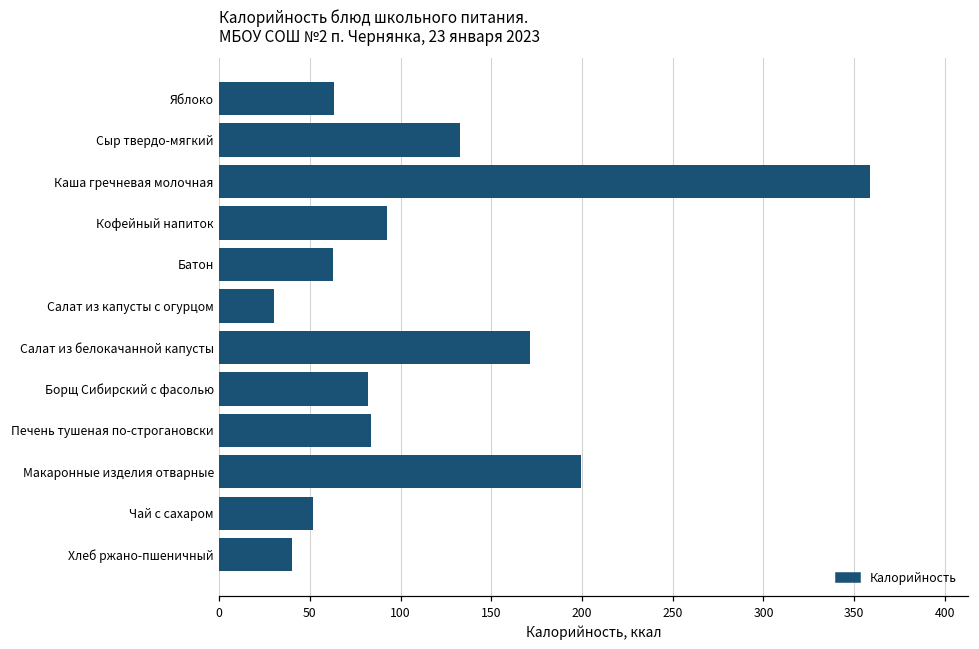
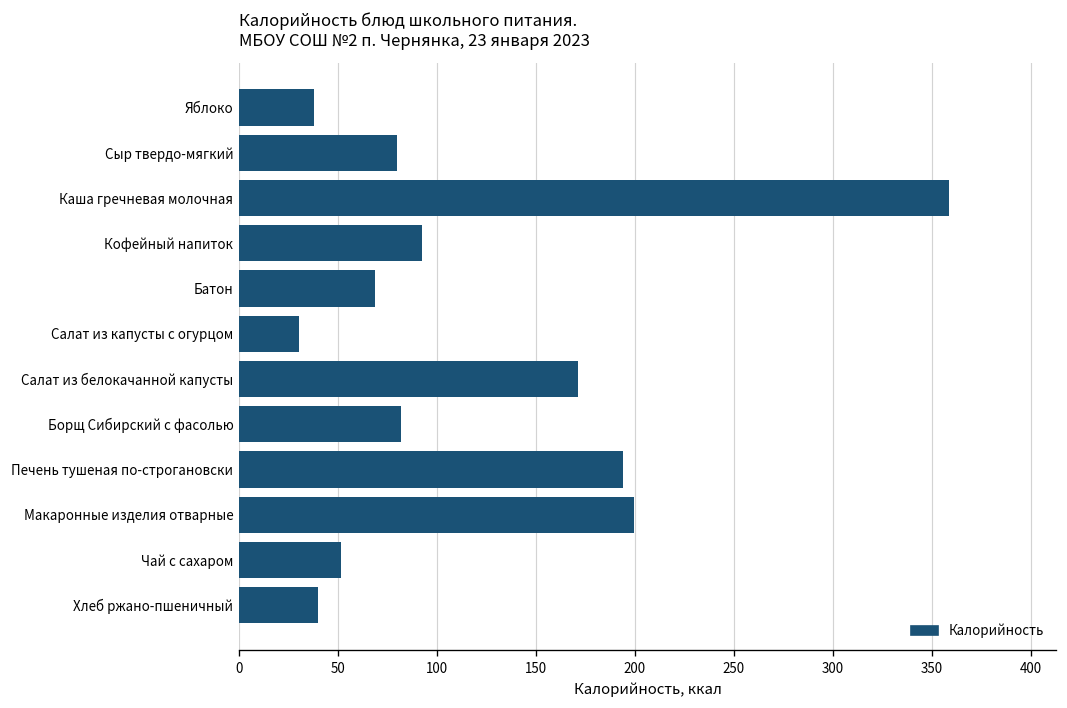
  {
-   "Яблоко": 63,
-   "Сыр твердо-мягкий": 133,
+   "Яблоко": 38,
+   "Сыр твердо-мягкий": 80,
    "Каша гречневая молочная": 359,
    "Кофейный напиток": 92,
-   "Батон": 63,
+   "Батон": 69,
    "Салат из капусты с огурцом": 30,
    "Салат из белокачанной капусты": 171,
    "Борщ Сибирский с фасолью": 82,
-   "Печень тушеная по-строгановски": 84,
+   "Печень тушеная по-строгановски": 194,
    "Макаронные изделия отварные": 199,
    "Чай с сахаром": 52,
    "Хлеб ржано-пшеничный": 40
  }
